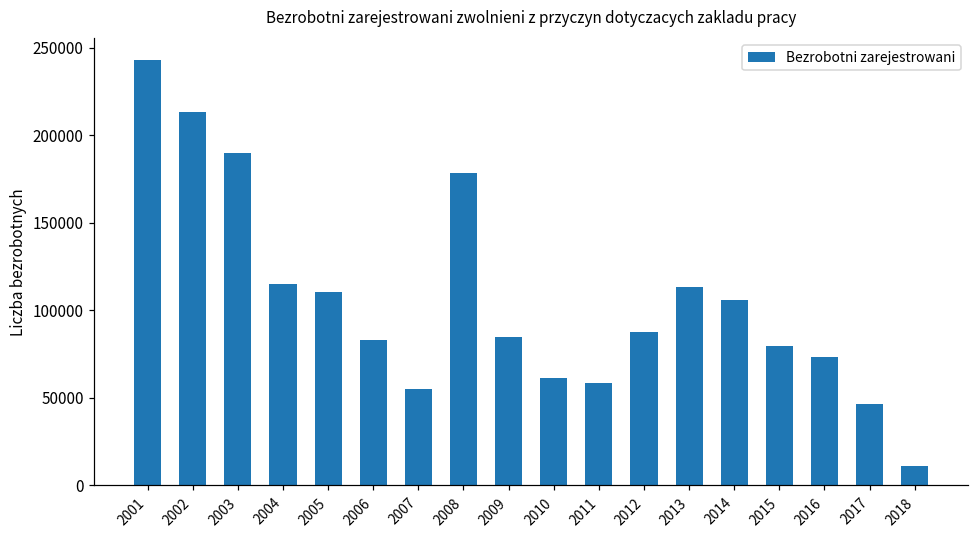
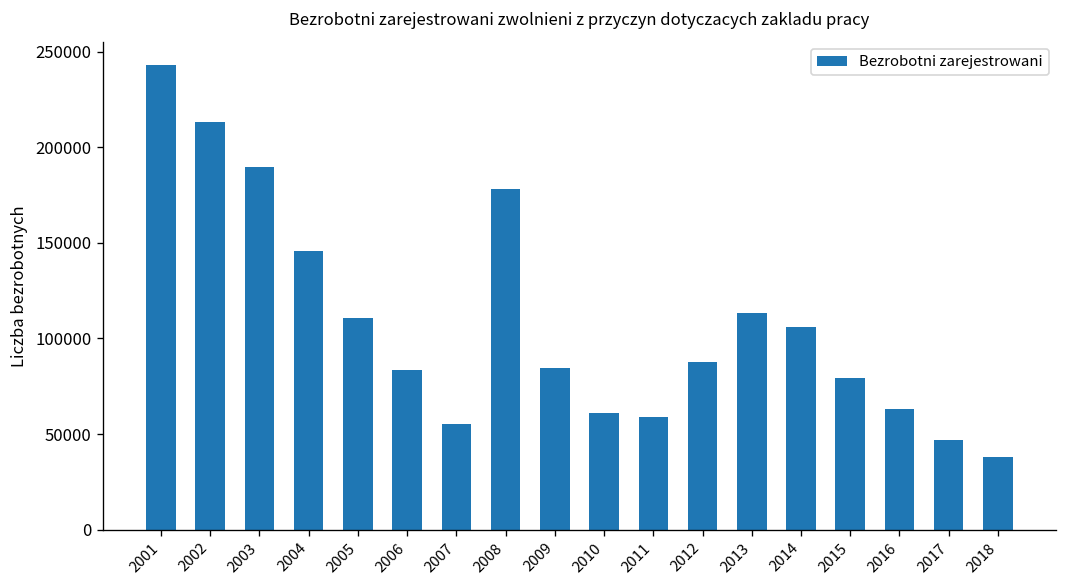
  {
    "2001": 243000,
    "2002": 213000,
    "2003": 190000,
-   "2004": 115000,
+   "2004": 146000,
    "2005": 111000,
    "2006": 83000,
    "2007": 55000,
    "2008": 178000,
    "2009": 85000,
    "2010": 61000,
    "2011": 59000,
    "2012": 88000,
    "2013": 113000,
    "2014": 106000,
    "2015": 79000,
-   "2016": 73000,
+   "2016": 63000,
    "2017": 47000,
-   "2018": 11000
+   "2018": 38000
  }
